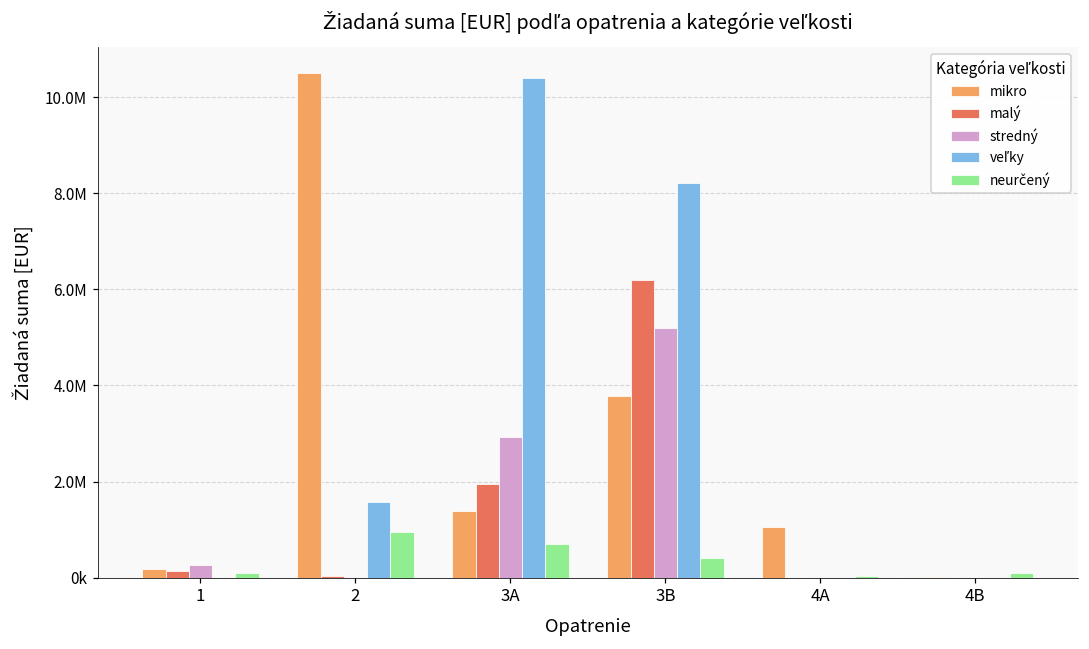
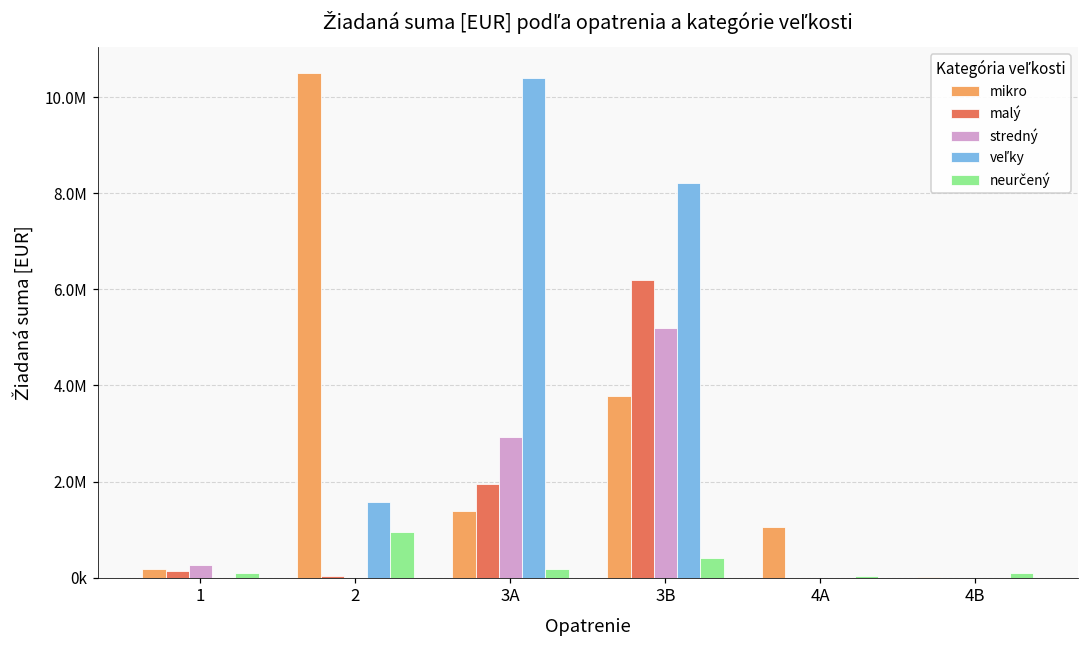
  {
    "stredný": {
      "1": 300000,
      "3A": 2900000,
      "3B": 5200000,
      "4A": 0,
      "4B": 0
    },
    "veľky": {
      "1": 0,
      "2": 1600000,
      "3A": 10400000,
      "3B": 8200000,
      "4B": 0
    },
    "neurčený": {
      "1": 100000,
      "2": 1000000,
-     "3A": 700000,
+     "3A": 200000,
      "3B": 400000,
      "4B": 100000
    }
  }
